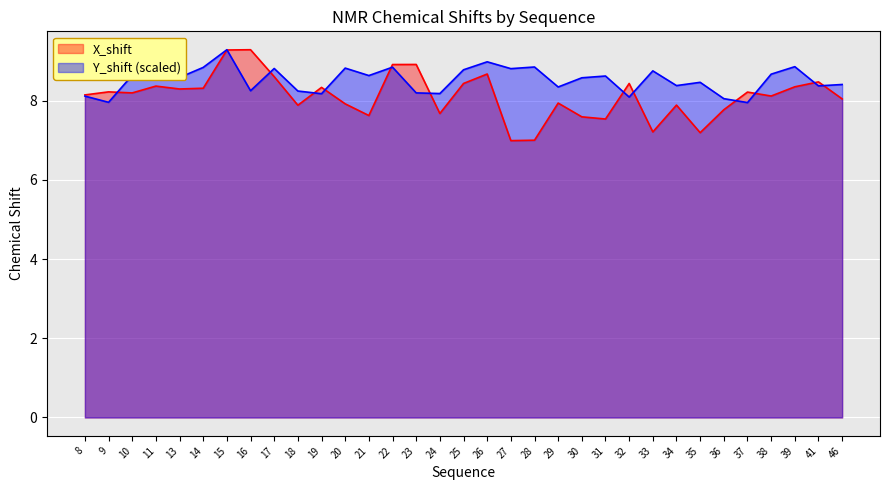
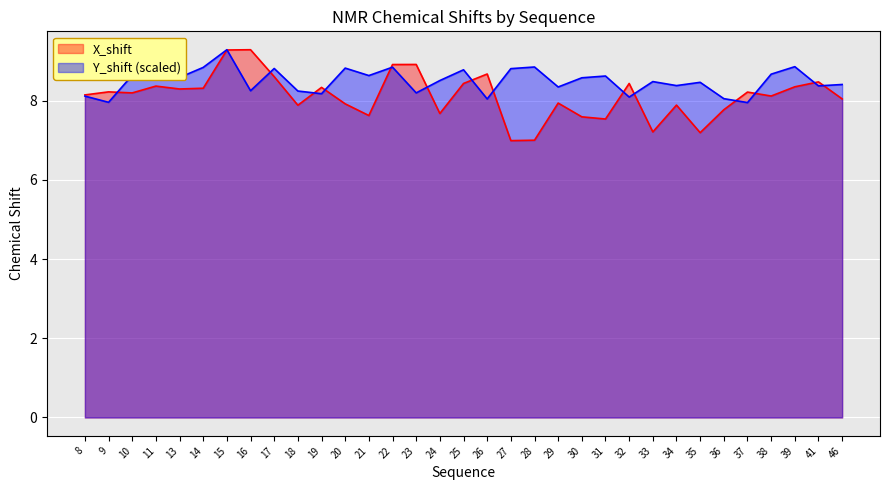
  {
    "X_shift": {
      "9": 8.2,
      "10": 8.2,
      "11": 8.4,
      "13": 8.3,
      "14": 8.3,
      "16": 9.3,
      "17": 8.6,
      "18": 7.9,
      "19": 8.3,
      "20": 7.9,
      "21": 7.6,
      "22": 8.9,
      "23": 8.9,
      "24": 7.7,
      "25": 8.4,
      "26": 8.7,
      "27": 7.0,
      "28": 7.0,
      "29": 7.9,
      "30": 7.6,
      "31": 7.5,
      "32": 8.4,
      "33": 7.2,
      "34": 7.9,
      "35": 7.2,
      "36": 7.8,
      "37": 8.2,
      "38": 8.1,
      "39": 8.3,
      "41": 8.5,
      "46": 8.0
    },
    "Y_shift (scaled)": {
      "9": 8.0,
      "14": 8.8,
      "16": 8.2,
      "17": 8.8,
      "18": 8.2,
      "19": 8.2,
      "20": 8.8,
      "21": 8.6,
      "22": 8.8,
      "23": 8.2,
-     "24": 8.2,
+     "24": 8.5,
      "25": 8.8,
-     "26": 9.0,
+     "26": 8.0,
      "27": 8.8,
      "28": 8.8,
      "29": 8.3,
      "30": 8.6,
      "31": 8.6,
      "32": 8.1,
-     "33": 8.7,
+     "33": 8.5,
      "34": 8.4,
      "35": 8.5,
      "36": 8.0,
      "37": 7.9,
      "38": 8.7,
      "39": 8.9,
      "41": 8.4,
      "46": 8.4
    }
  }
